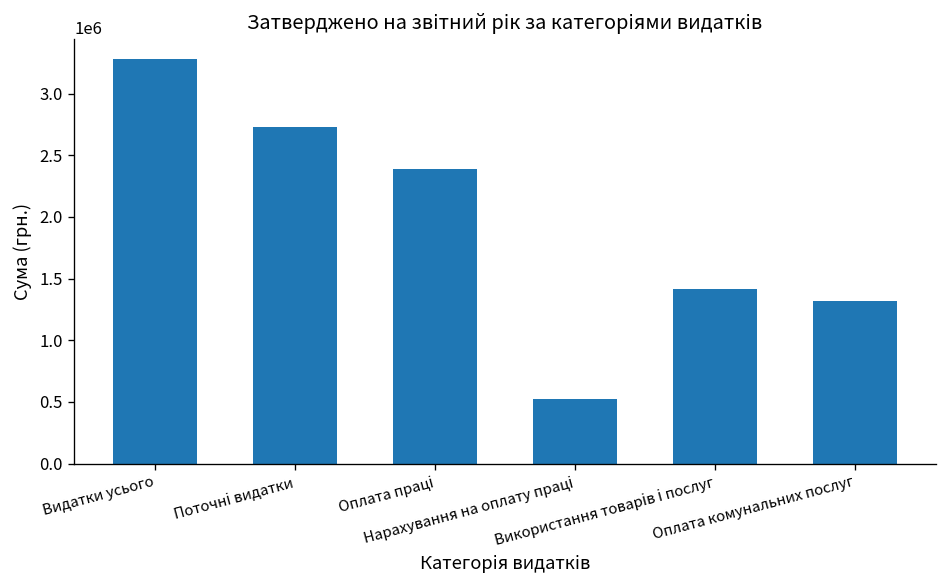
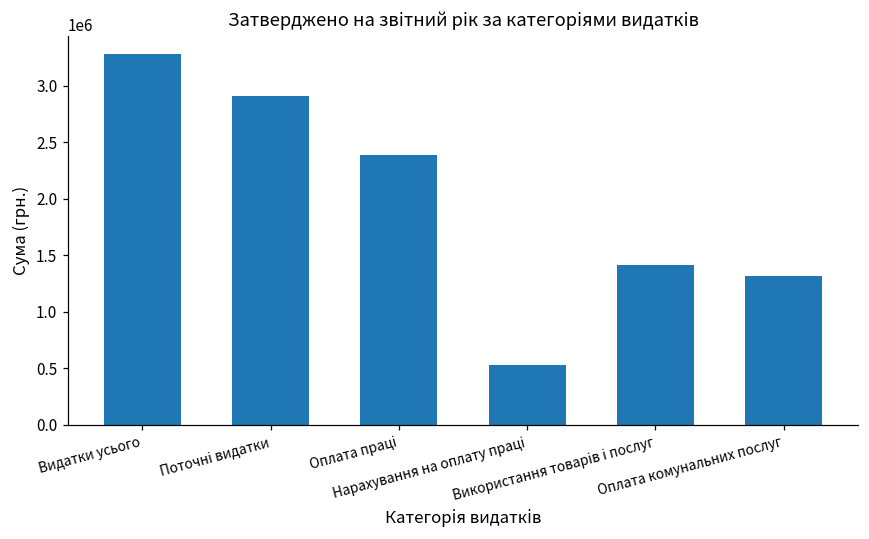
  {
    "Видатки усього": 3280000,
-   "Поточні видатки": 2730000,
+   "Поточні видатки": 2910000,
    "Оплата праці": 2390000,
    "Нарахування на оплату праці": 530000,
    "Використання товарів і послуг": 1420000,
    "Оплата комунальних послуг": 1320000
  }
